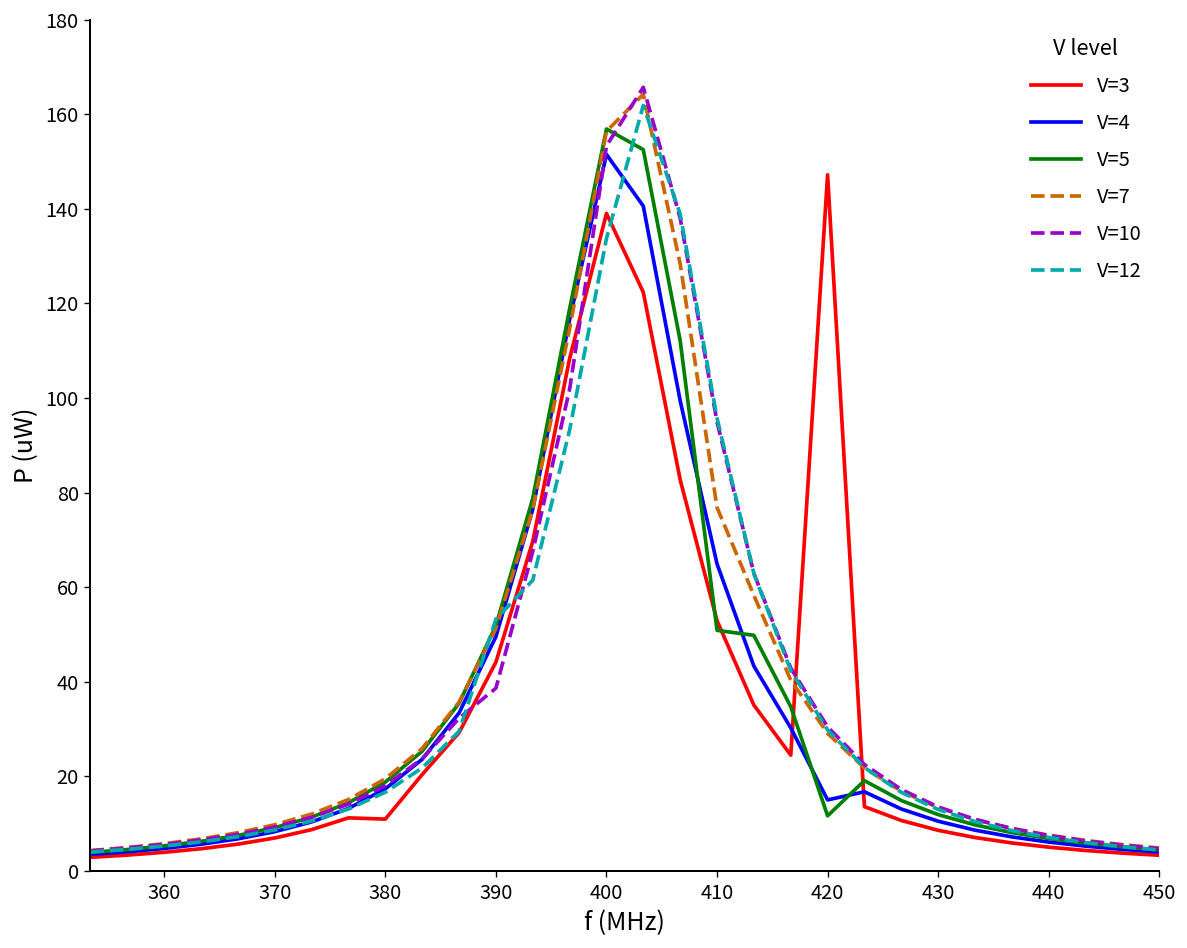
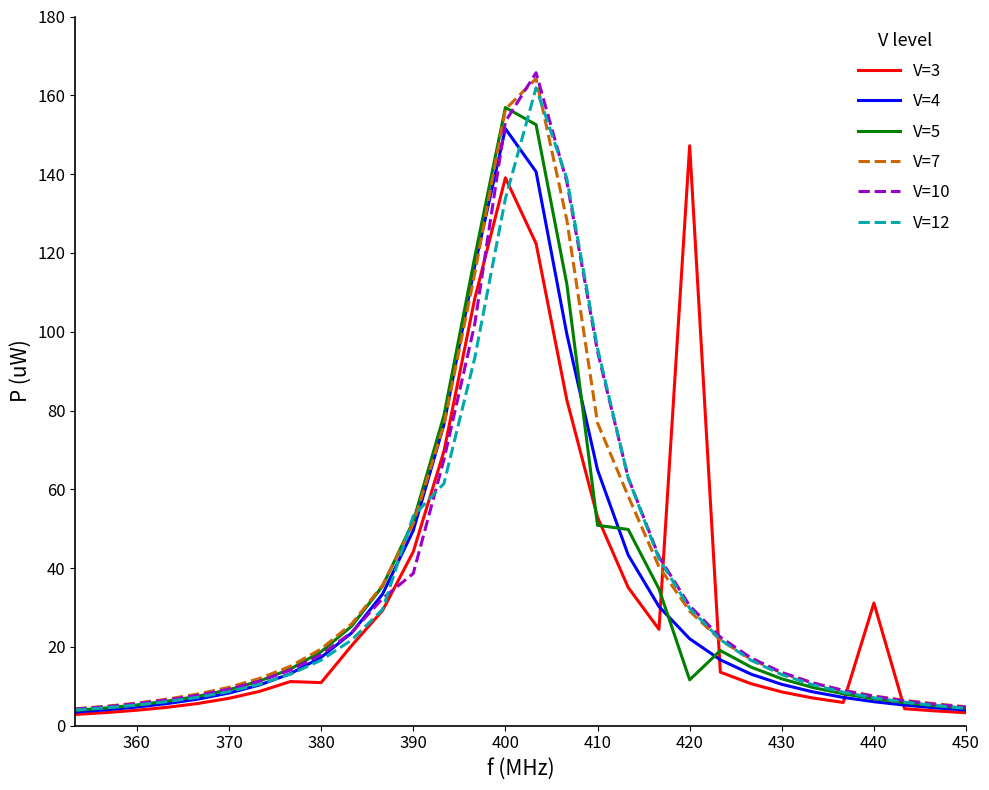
  {
    "V=3": {
      "360": 4,
      "370": 7,
      "380": 11,
      "390": 44,
      "400": 139,
      "410": 53,
      "420": 147,
      "430": 9,
-     "440": 5,
+     "440": 31,
      "450": 3
    },
    "V=4": {
      "380": 17,
      "390": 50,
      "400": 152,
      "410": 65,
-     "420": 15,
+     "420": 22,
      "430": 11,
      "440": 6
    },
    "V=5": {
      "380": 19,
      "410": 51,
      "420": 12,
      "430": 12
    },
    "V=7": {
      "380": 19,
      "410": 77,
      "420": 29
    },
    "V=10": {
      "380": 18,
      "390": 39,
      "400": 153,
      "410": 95,
      "420": 30
    },
    "V=12": {
      "380": 17,
      "390": 53,
      "400": 134,
      "410": 96,
      "420": 30
    }
  }
